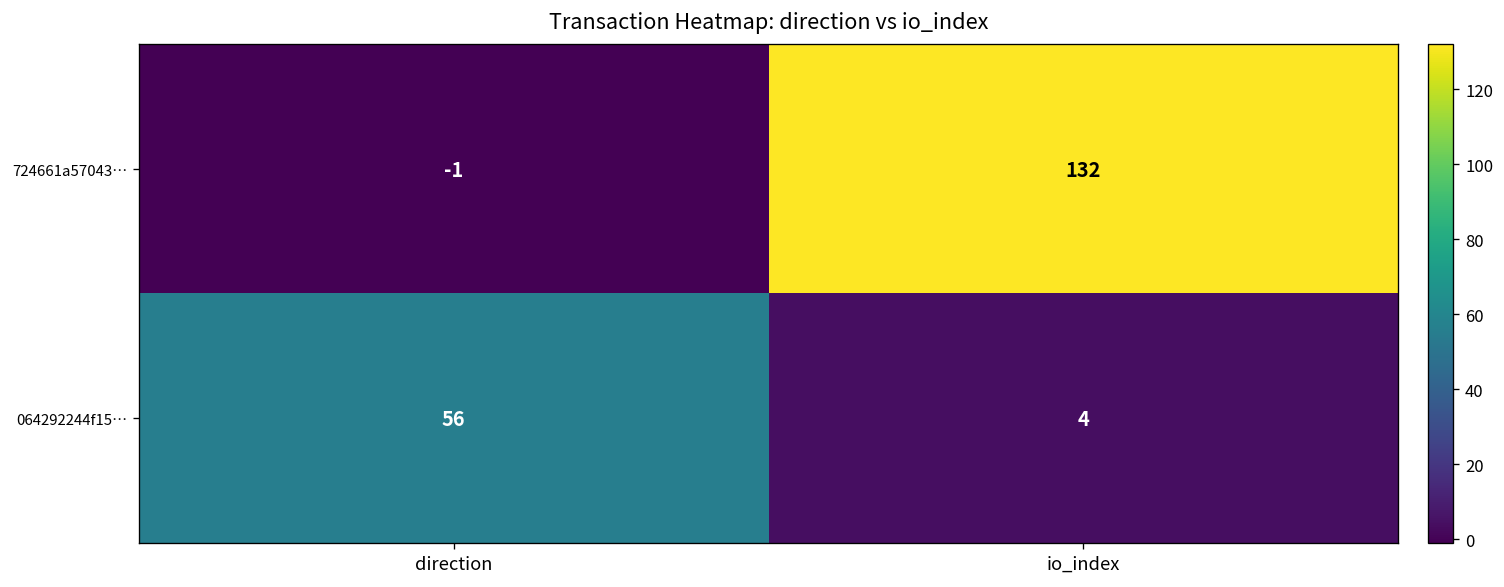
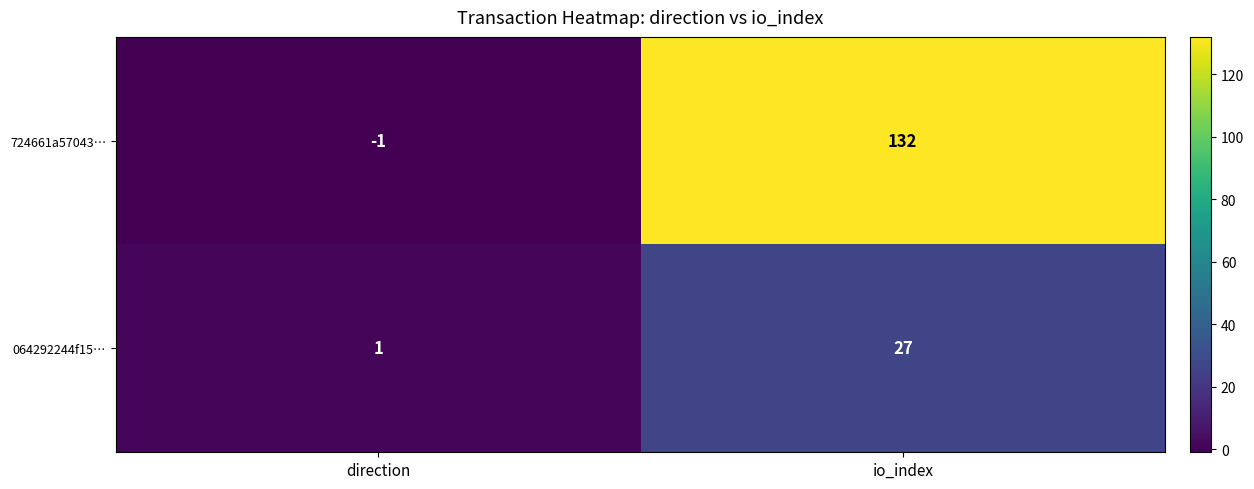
  {
    "724661a57043…": {
      "direction": -1,
      "io_index": 132
    },
    "064292244f15…": {
-     "direction": 56,
-     "io_index": 4
+     "direction": 1,
+     "io_index": 27
    }
  }
